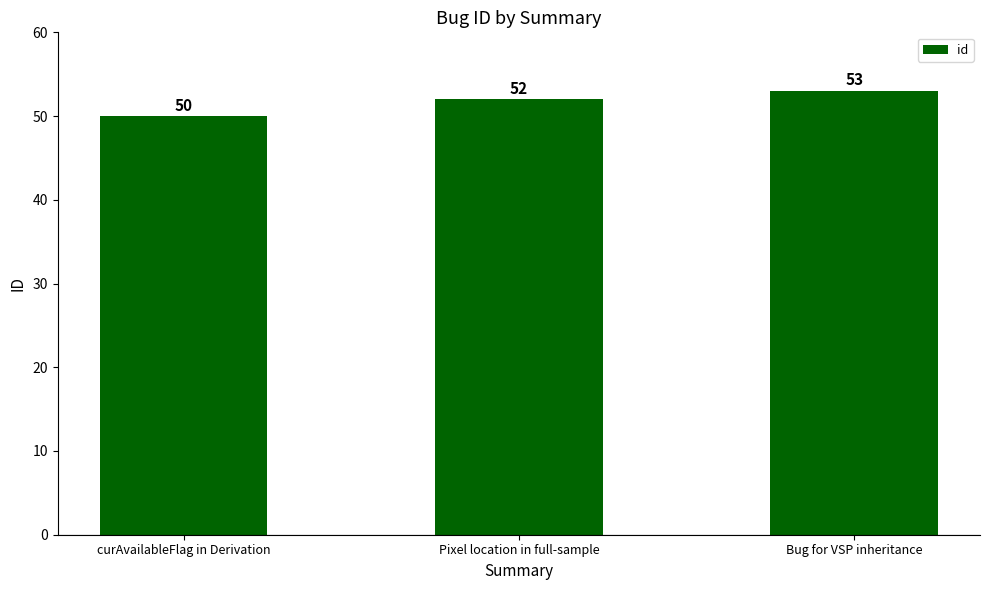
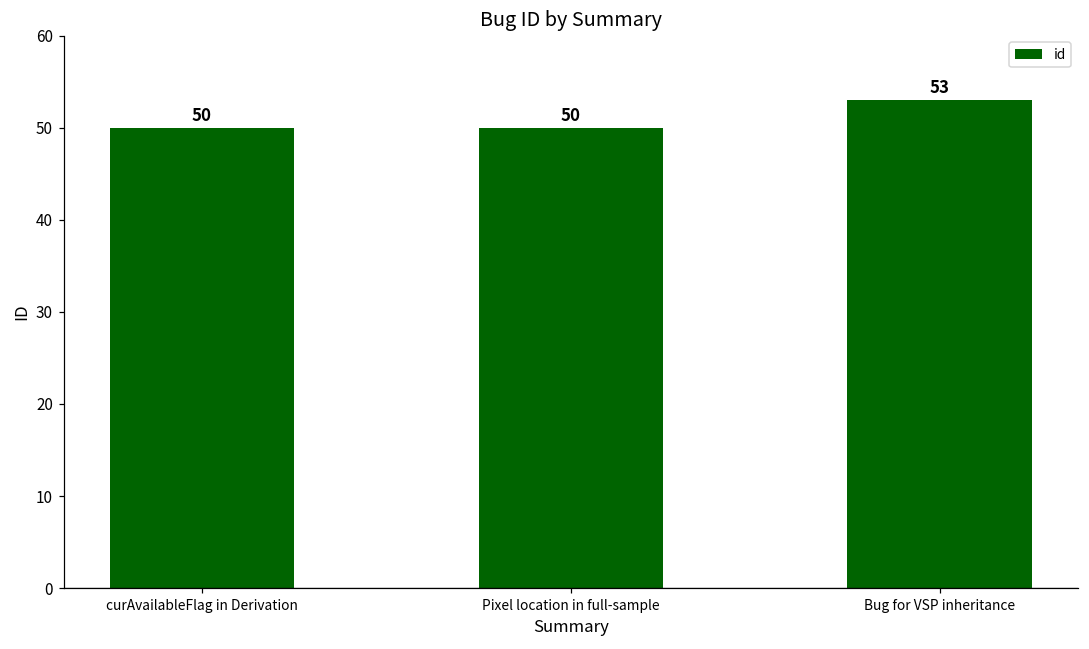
  {
    "curAvailableFlag in Derivation": 50,
-   "Pixel location in full-sample": 52,
+   "Pixel location in full-sample": 50,
    "Bug for VSP inheritance": 53
  }
